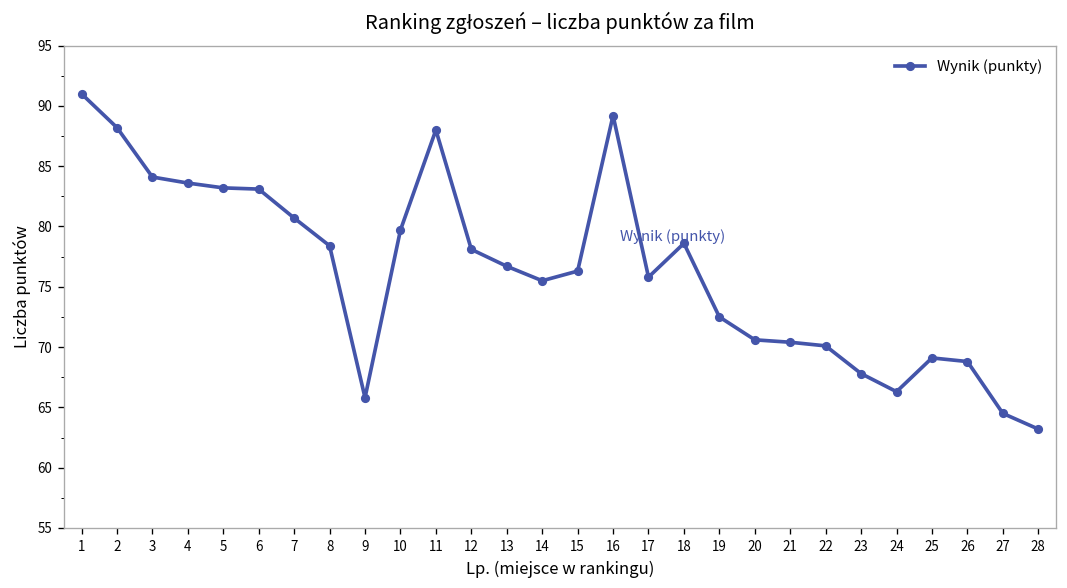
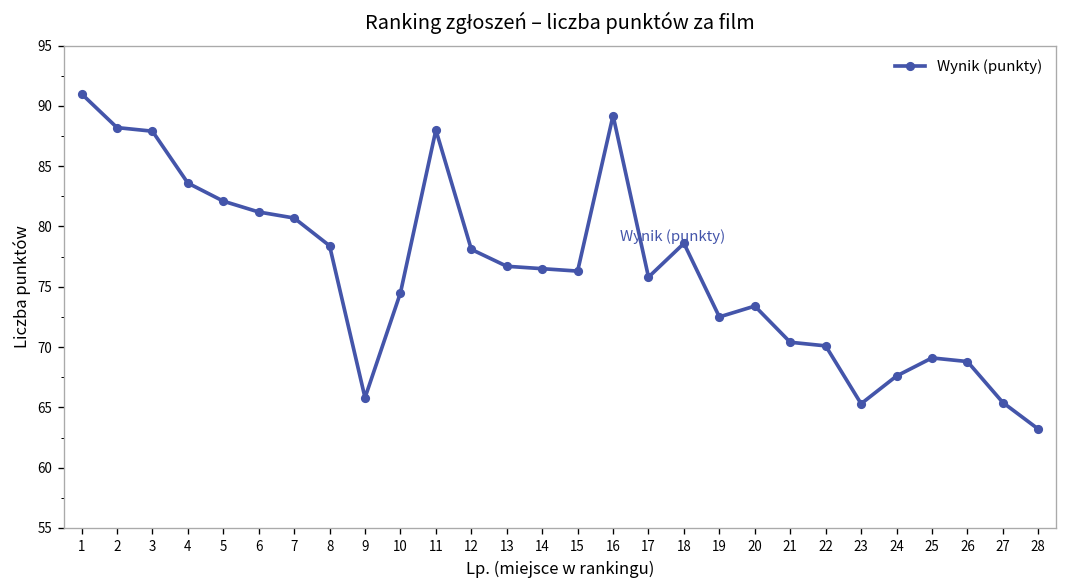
  {
    "1": 91.0,
    "2": 88.2,
-   "3": 84.1,
+   "3": 87.9,
    "4": 83.6,
-   "5": 83.2,
-   "6": 83.1,
+   "5": 82.1,
+   "6": 81.2,
    "7": 80.7,
    "8": 78.4,
    "9": 65.8,
-   "10": 79.7,
+   "10": 74.5,
    "11": 88.0,
    "12": 78.1,
    "13": 76.7,
-   "14": 75.5,
+   "14": 76.5,
    "15": 76.3,
    "16": 89.2,
    "17": 75.8,
    "18": 78.6,
    "19": 72.5,
-   "20": 70.6,
+   "20": 73.4,
    "21": 70.4,
    "22": 70.1,
-   "23": 67.8,
-   "24": 66.3,
+   "23": 65.3,
+   "24": 67.6,
    "25": 69.1,
    "26": 68.8,
-   "27": 64.5,
+   "27": 65.4,
    "28": 63.2
  }
